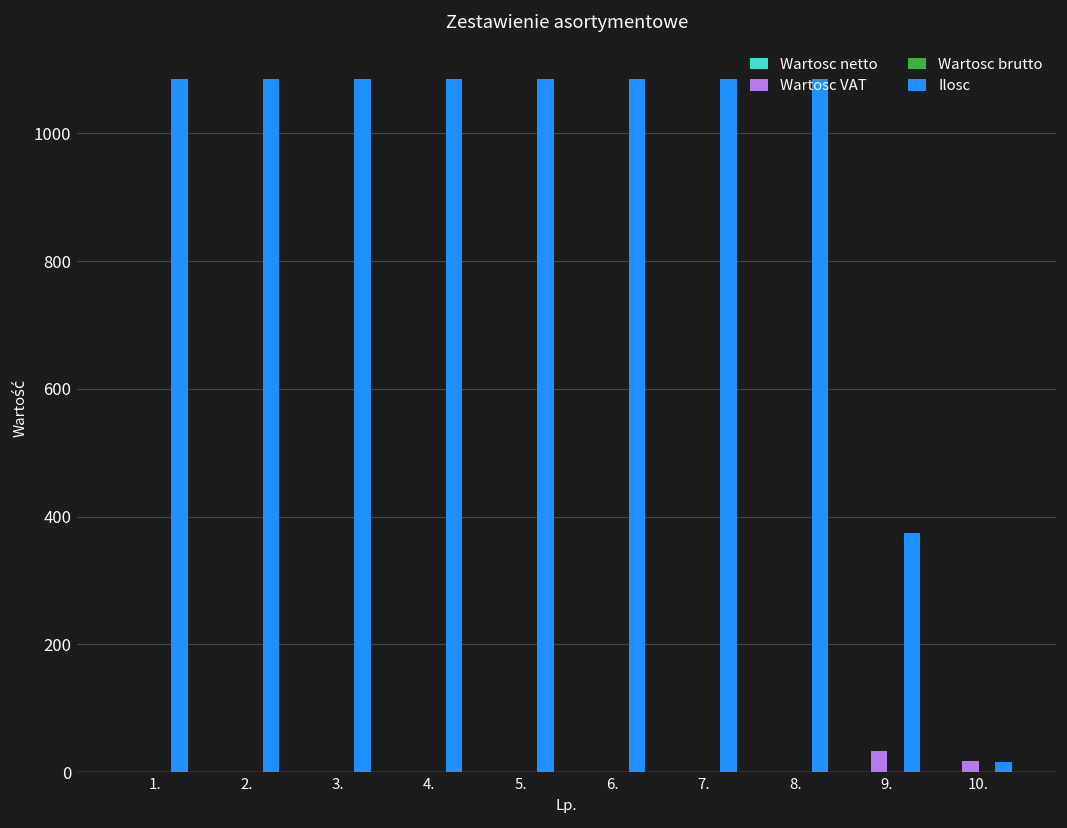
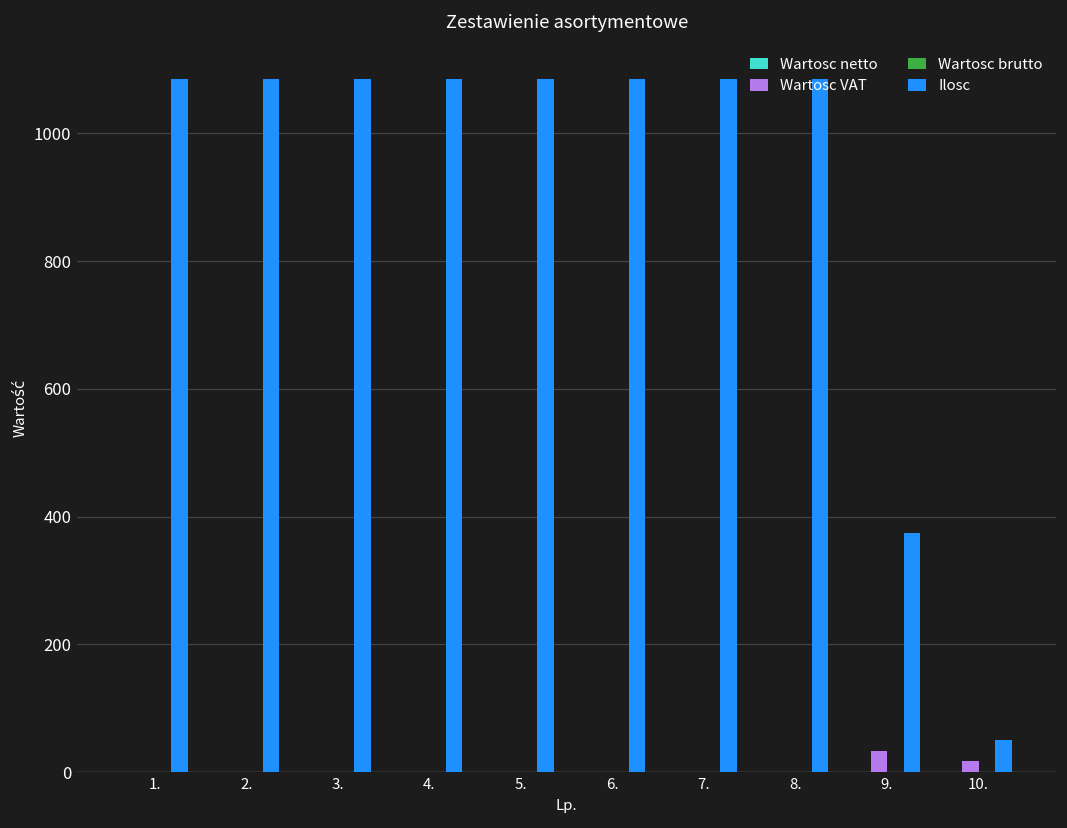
  {
    "Wartosc netto": {
      "1.": 0,
      "2.": 0,
      "3.": 0,
      "4.": 0,
      "5.": 0,
      "6.": 0,
      "7.": 0,
      "8.": 0,
      "9.": 0,
      "10.": 0
    },
    "Wartosc VAT": {
      "1.": 0,
      "2.": 0,
      "3.": 0,
      "4.": 0,
      "5.": 0,
      "6.": 0,
      "7.": 0,
      "8.": 0,
      "9.": 30,
      "10.": 20
    },
    "Wartosc brutto": {
      "1.": 0,
      "2.": 0,
      "3.": 0,
      "4.": 0,
      "5.": 0,
      "6.": 0,
      "7.": 0,
      "8.": 0,
      "9.": 0,
      "10.": 0
    },
    "Ilosc": {
      "1.": 1090,
      "2.": 1090,
      "3.": 1090,
      "4.": 1090,
      "5.": 1090,
      "6.": 1090,
      "7.": 1090,
      "8.": 1090,
      "9.": 380,
-     "10.": 20
+     "10.": 50
    }
  }
